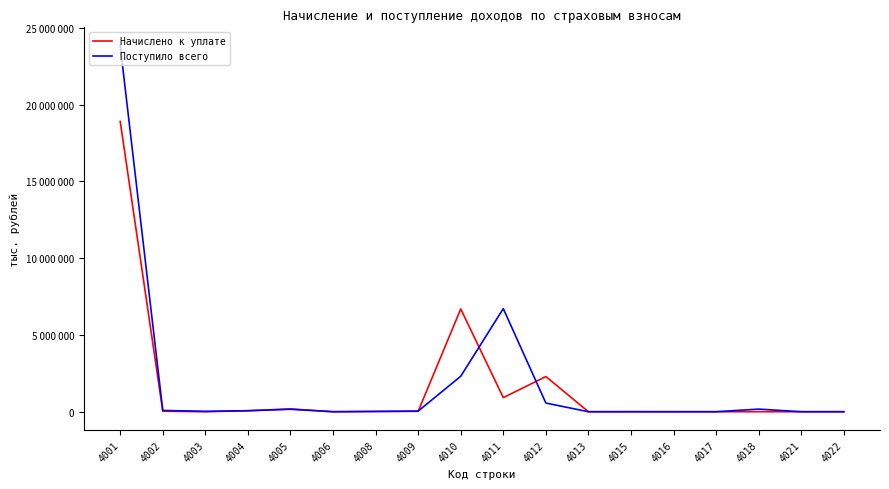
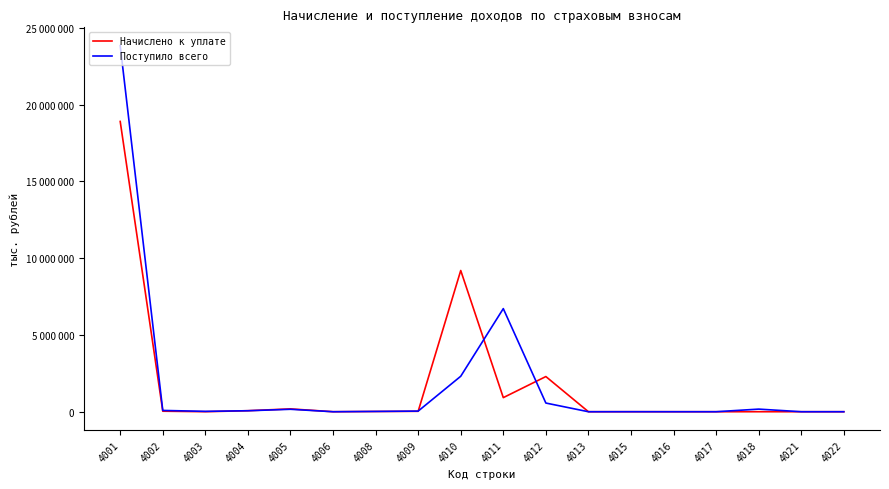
  {
    "Начислено к уплате": {
      "4001": 18900000,
-     "4010": 6700000,
+     "4010": 9200000,
      "4011": 900000,
      "4012": 2300000,
      "4018": 0
    },
    "Поступило всего": {
      "4010": 2300000,
      "4011": 6700000,
      "4012": 600000,
      "4018": 200000
    }
  }
